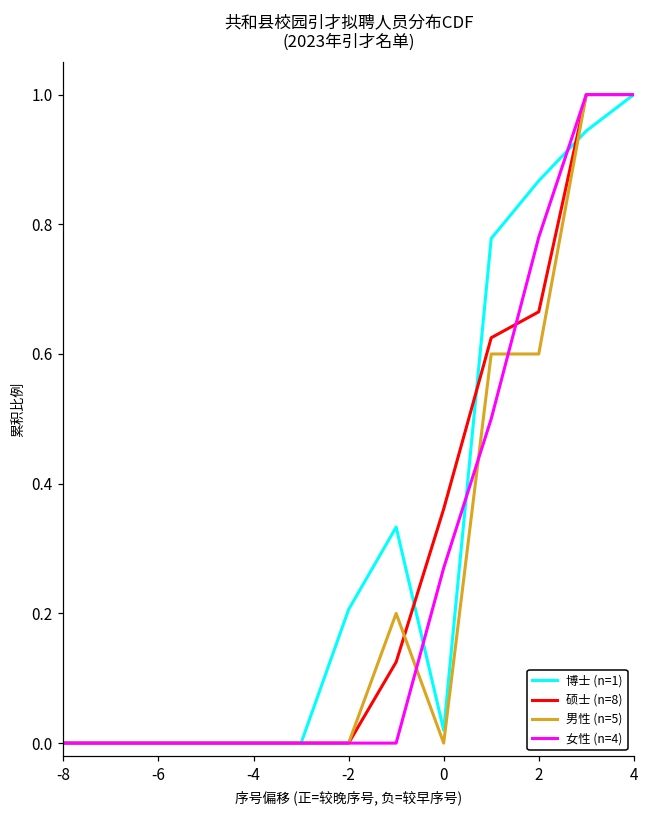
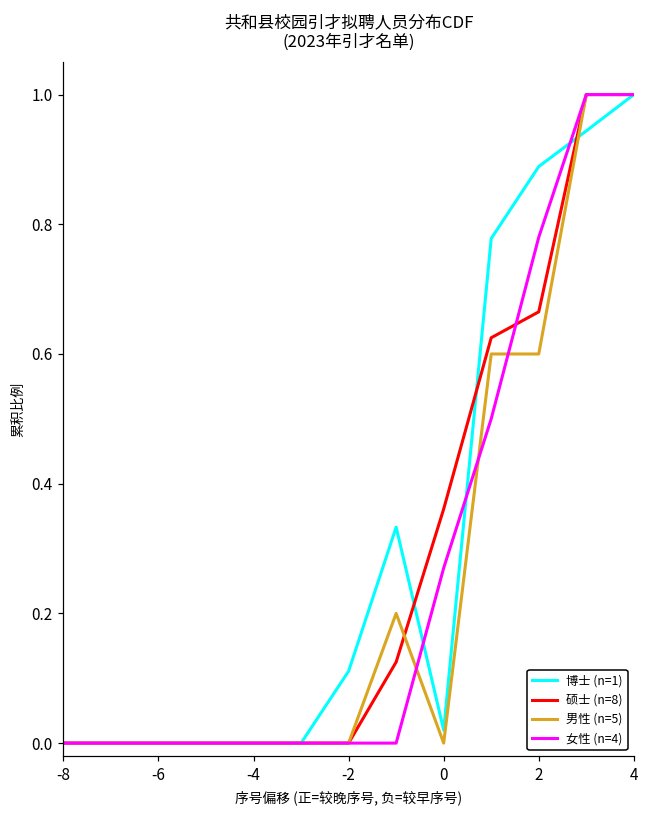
  {
    "博士 (n=1)": {
-     "-2": 0.21,
+     "-2": 0.11,
      "0": 0.02,
-     "2": 0.87
+     "2": 0.89
    },
    "硕士 (n=8)": {
      "0": 0.36,
      "2": 0.67
    },
    "男性 (n=5)": {
      "0": 0.00,
      "2": 0.60
    },
    "女性 (n=4)": {
      "0": 0.27,
      "2": 0.78
    }
  }
